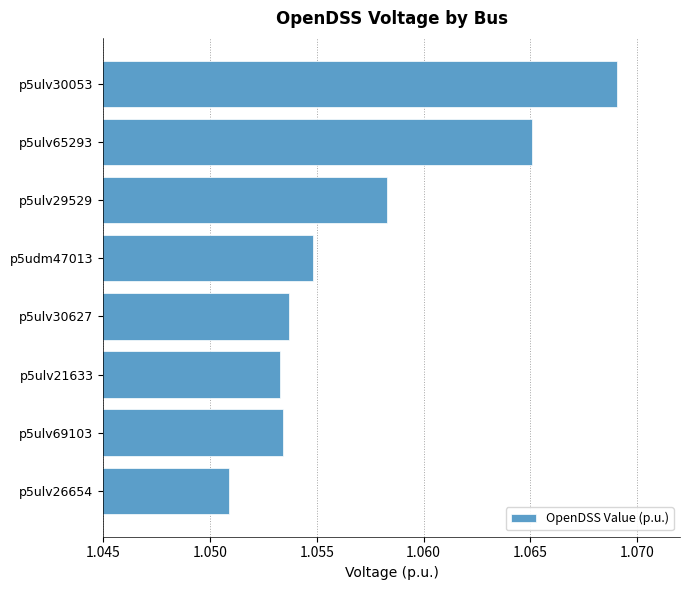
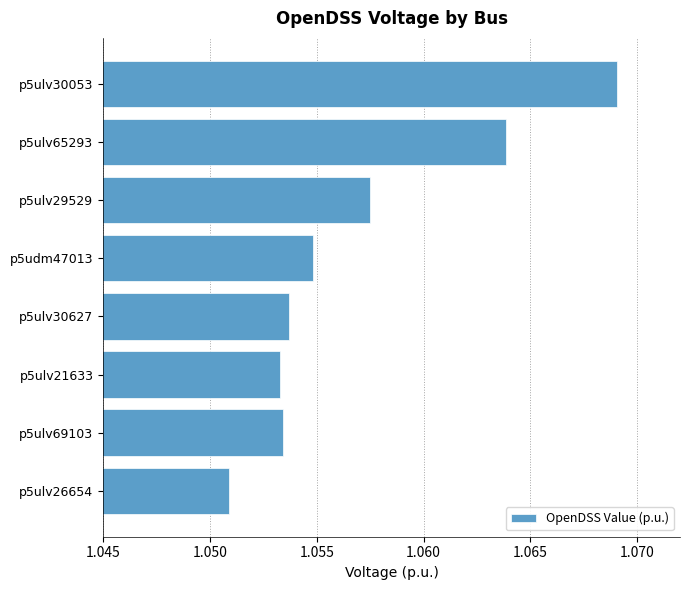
  {
    "p5ulv30053": 1.0690,
-   "p5ulv65293": 1.0651,
-   "p5ulv29529": 1.0583,
+   "p5ulv65293": 1.0639,
+   "p5ulv29529": 1.0575,
    "p5udm47013": 1.0548,
    "p5ulv30627": 1.0537,
    "p5ulv21633": 1.0533,
    "p5ulv69103": 1.0534,
    "p5ulv26654": 1.0509
  }
